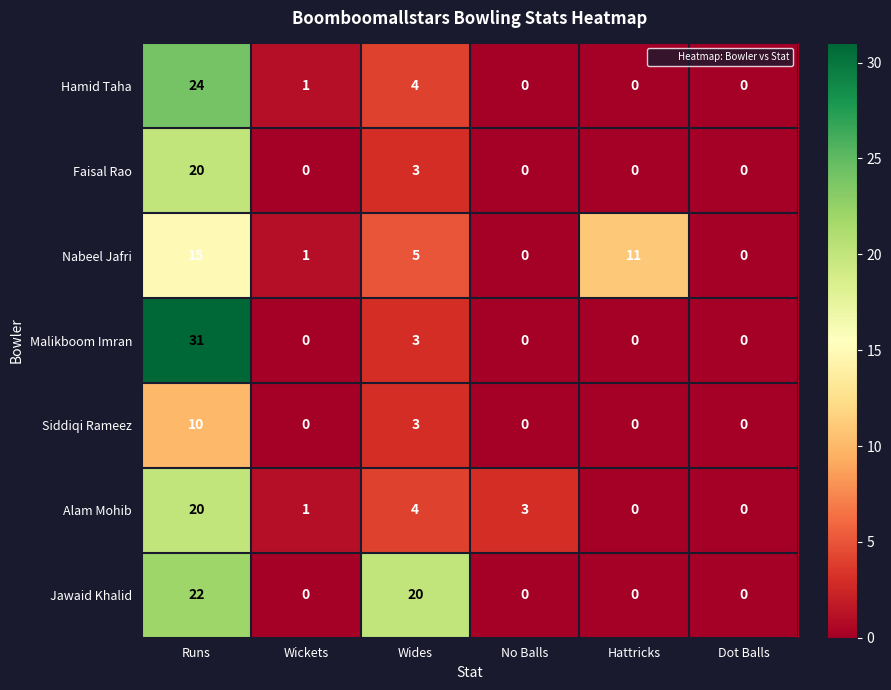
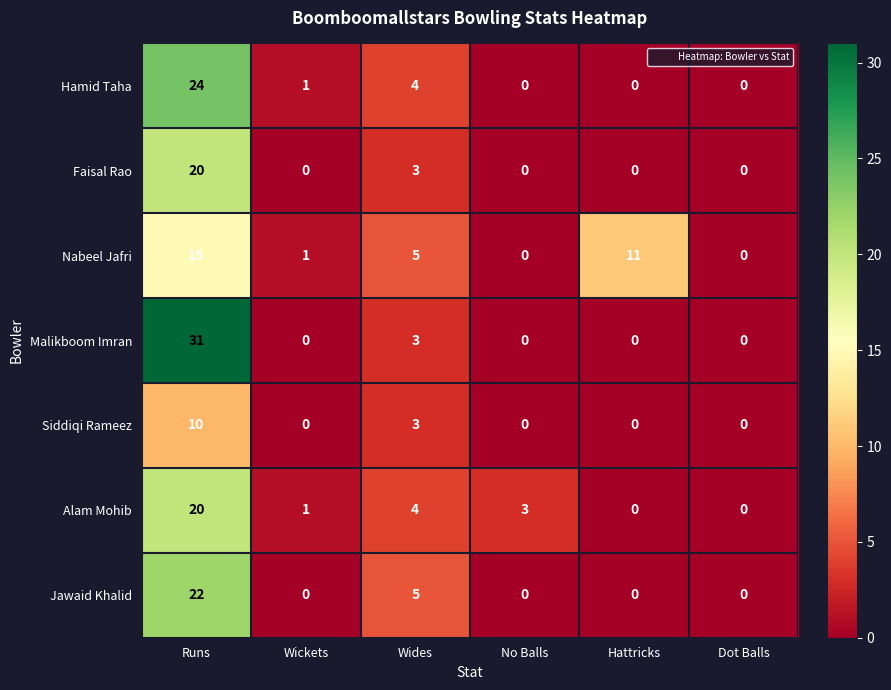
  {
    "Hamid Taha": {
      "Runs": 24,
      "Wickets": 1,
      "Wides": 4,
      "No Balls": 0,
      "Hattricks": 0,
      "Dot Balls": 0
    },
    "Faisal Rao": {
      "Runs": 20,
      "Wickets": 0,
      "Wides": 3,
      "No Balls": 0,
      "Hattricks": 0,
      "Dot Balls": 0
    },
    "Nabeel Jafri": {
      "Runs": 15,
      "Wickets": 1,
      "Wides": 5,
      "No Balls": 0,
      "Hattricks": 11,
      "Dot Balls": 0
    },
    "Malikboom Imran": {
      "Runs": 31,
      "Wickets": 0,
      "Wides": 3,
      "No Balls": 0,
      "Hattricks": 0,
      "Dot Balls": 0
    },
    "Siddiqi Rameez": {
      "Runs": 10,
      "Wickets": 0,
      "Wides": 3,
      "No Balls": 0,
      "Hattricks": 0,
      "Dot Balls": 0
    },
    "Alam Mohib": {
      "Runs": 20,
      "Wickets": 1,
      "Wides": 4,
      "No Balls": 3,
      "Hattricks": 0,
      "Dot Balls": 0
    },
    "Jawaid Khalid": {
      "Runs": 22,
      "Wickets": 0,
-     "Wides": 20,
+     "Wides": 5,
      "No Balls": 0,
      "Hattricks": 0,
      "Dot Balls": 0
    }
  }
